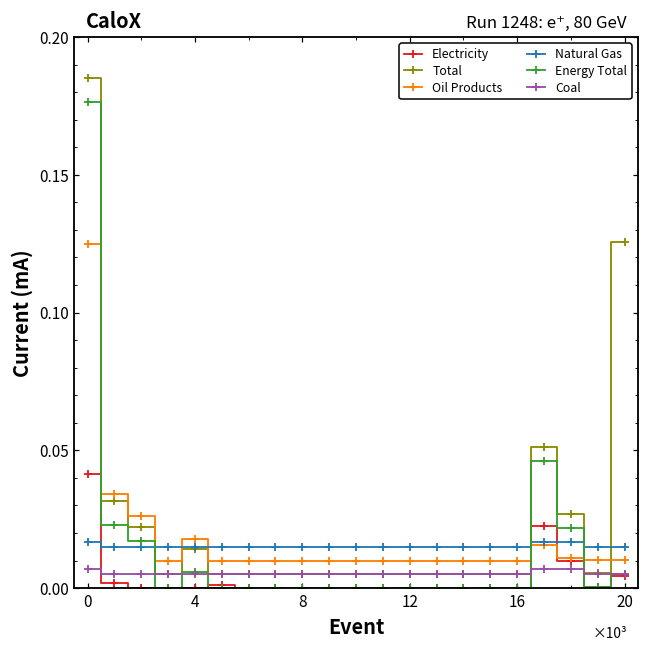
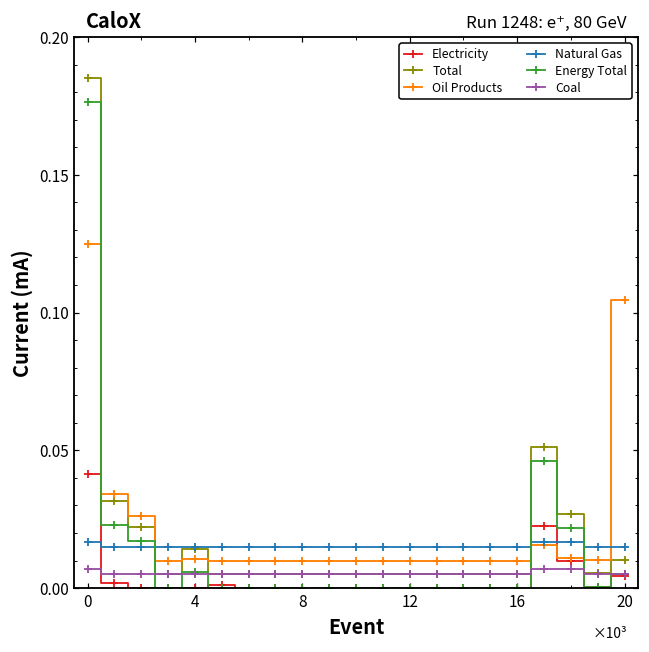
  {
    "Electricity": {
      "0": 0.041,
      "4": 0.000
    },
    "Total": {
      "0": 0.185,
-     "20": 0.126
+     "20": 0.010
    },
    "Oil Products": {
      "0": 0.125,
-     "4": 0.018,
+     "4": 0.011,
      "8": 0.010,
      "12": 0.010,
      "16": 0.010,
-     "20": 0.010
+     "20": 0.104
    },
    "Natural Gas": {
      "0": 0.017,
      "8": 0.015,
      "12": 0.015,
      "16": 0.015,
      "20": 0.015
    },
    "Energy Total": {
      "0": 0.176
    },
    "Coal": {
      "0": 0.007
    }
  }
